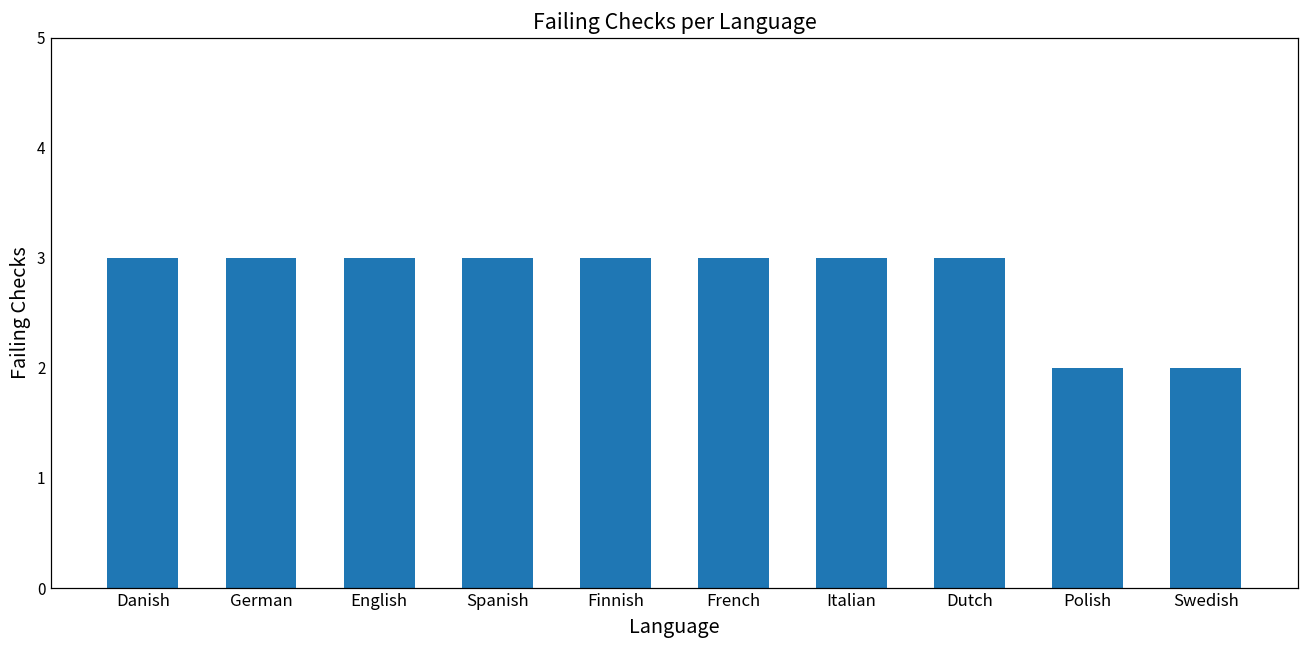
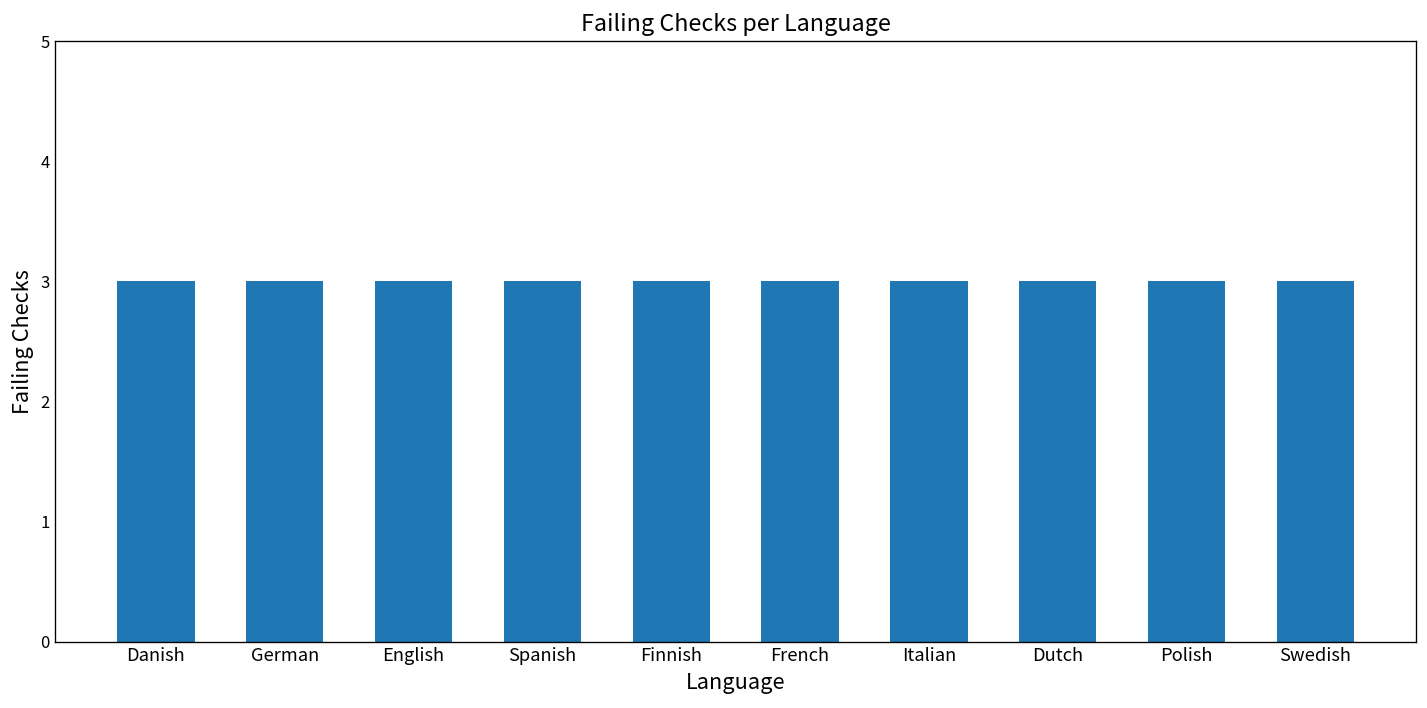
  {
    "Danish": 3,
    "German": 3,
    "English": 3,
    "Spanish": 3,
    "Finnish": 3,
    "French": 3,
    "Italian": 3,
    "Dutch": 3,
-   "Polish": 2,
-   "Swedish": 2
+   "Polish": 3,
+   "Swedish": 3
  }
